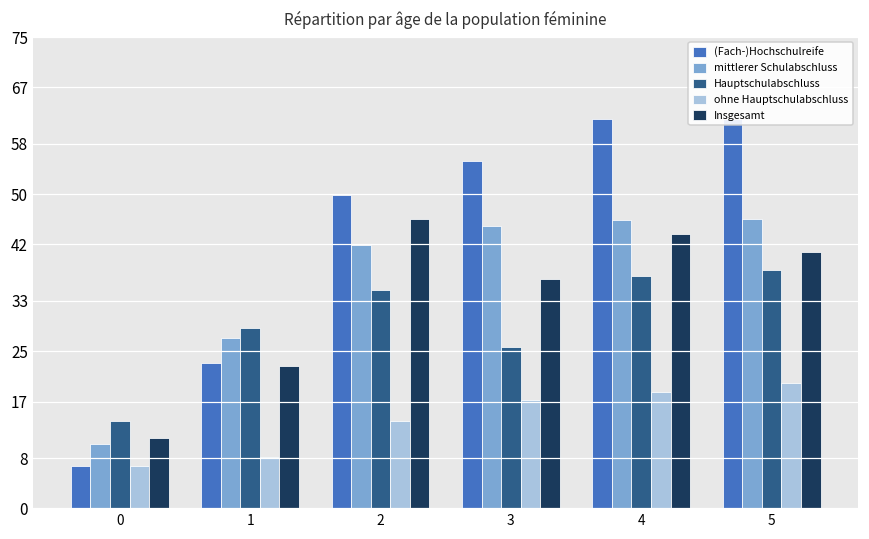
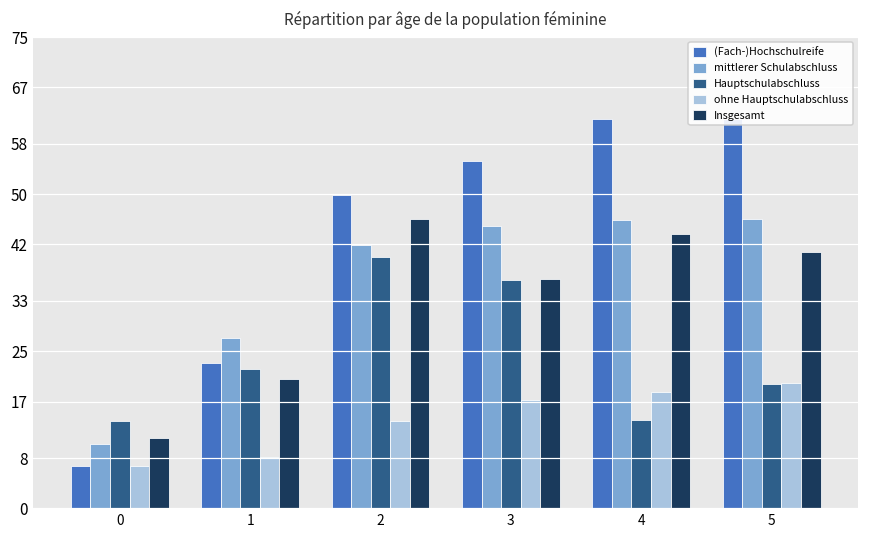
  {
    "(Fach-)Hochschulreife": {
      "0": 7,
      "1": 23,
      "2": 50,
      "3": 55,
      "4": 62
    },
    "Hauptschulabschluss": {
      "0": 14,
-     "1": 29,
-     "2": 35,
-     "3": 26,
-     "4": 37,
-     "5": 38
+     "1": 22,
+     "2": 40,
+     "3": 36,
+     "4": 14,
+     "5": 20
    },
    "Insgesamt": {
      "0": 11,
-     "1": 23,
+     "1": 21,
      "2": 46,
      "3": 37,
      "4": 44,
      "5": 41
    }
  }
